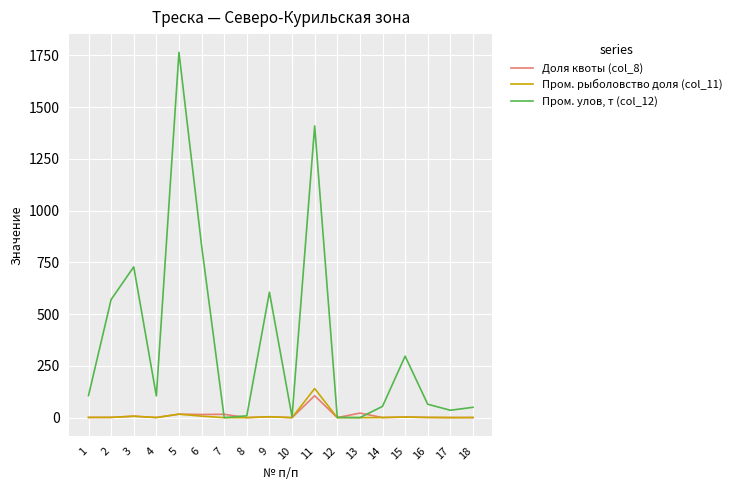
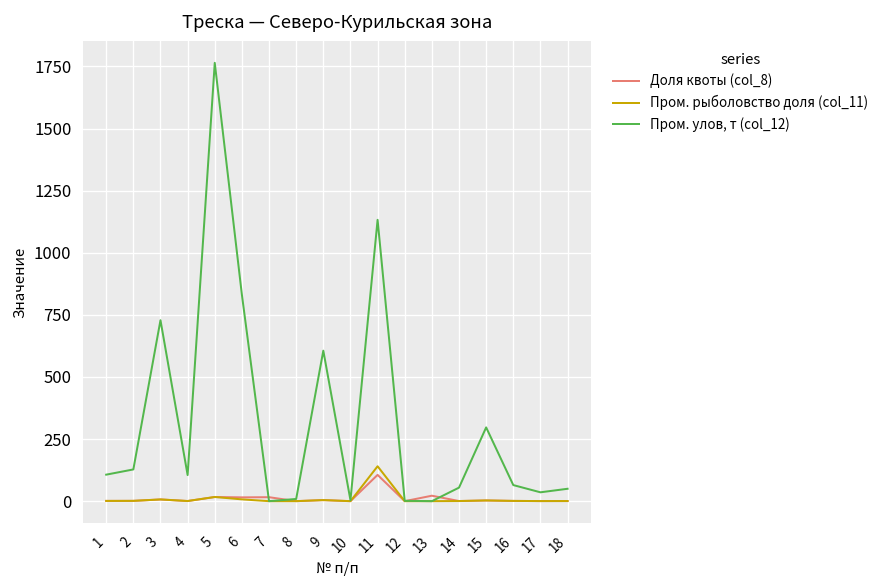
  {
    "Доля квоты (col_8)": {
      "7": 20,
      "11": 110,
      "13": 20
    },
    "Пром. рыболовство доля (col_11)": {
      "11": 140
    },
    "Пром. улов, т (col_12)": {
      "1": 110,
-     "2": 570,
+     "2": 130,
      "3": 730,
      "4": 110,
      "5": 1760,
      "6": 830,
      "9": 610,
-     "11": 1410,
+     "11": 1130,
      "14": 50,
      "15": 300,
      "16": 60,
      "17": 40,
      "18": 50
    }
  }
